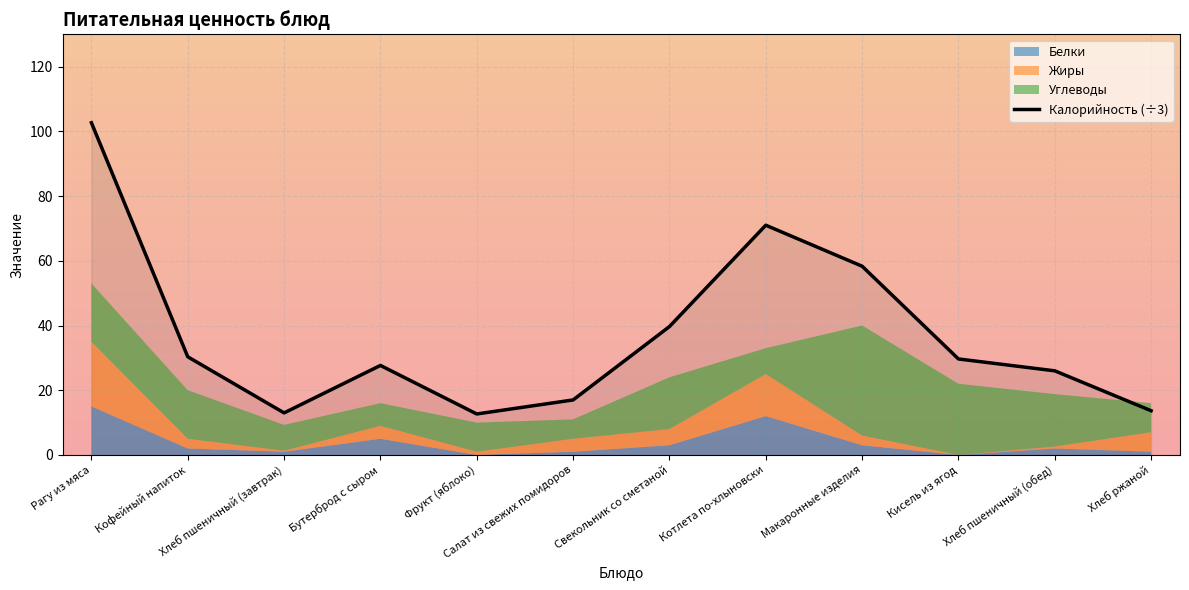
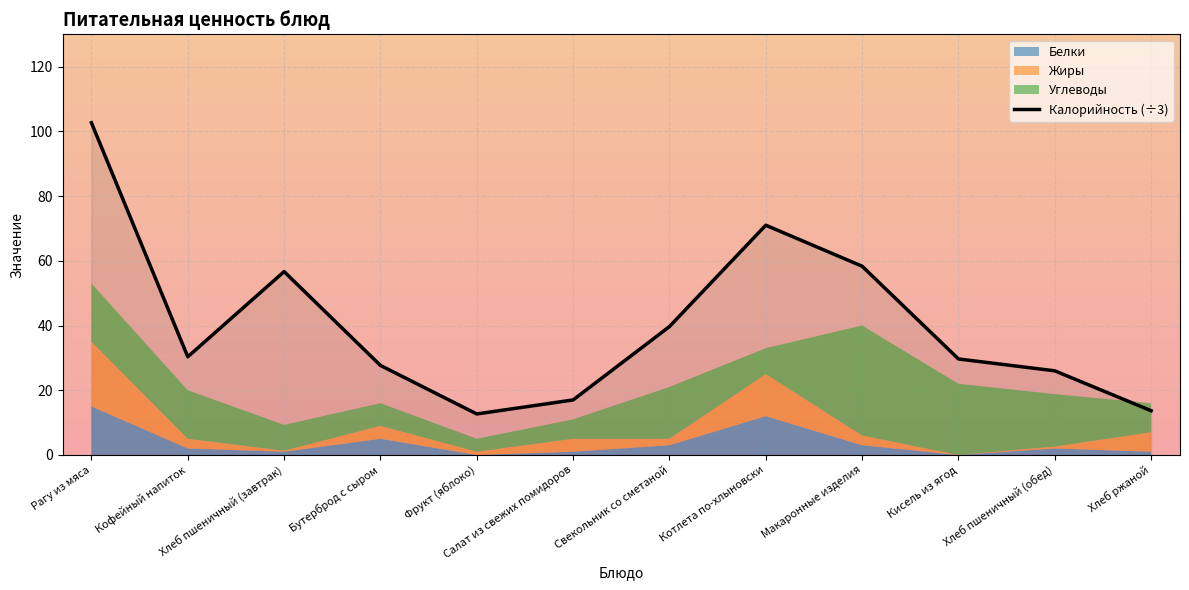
  {
    "Калорийность (÷3)": {
      "Рагу из мяса": 103,
      "Кофейный напиток": 30,
-     "Хлеб пшеничный (завтрак)": 13,
+     "Хлеб пшеничный (завтрак)": 57,
      "Бутерброд с сыром": 28,
      "Фрукт (яблоко)": 13,
      "Салат из свежих помидоров": 17,
      "Свекольник со сметаной": 40,
      "Котлета по-хлыновски": 71,
      "Макаронные изделия": 58,
      "Кисель из ягод": 30,
      "Хлеб пшеничный (обед)": 26,
      "Хлеб ржаной": 14
    },
    "Белки": {
      "Рагу из мяса": 15,
      "Кофейный напиток": 2,
      "Бутерброд с сыром": 5,
      "Фрукт (яблоко)": 0,
      "Салат из свежих помидоров": 1,
      "Свекольник со сметаной": 3,
      "Котлета по-хлыновски": 12,
      "Макаронные изделия": 3,
      "Хлеб ржаной": 1
    },
    "Жиры": {
      "Рагу из мяса": 20,
      "Кофейный напиток": 3,
      "Бутерброд с сыром": 4,
      "Фрукт (яблоко)": 1,
      "Салат из свежих помидоров": 4,
-     "Свекольник со сметаной": 5,
+     "Свекольник со сметаной": 2,
      "Котлета по-хлыновски": 13,
      "Макаронные изделия": 3,
      "Хлеб ржаной": 6
    },
    "Углеводы": {
      "Рагу из мяса": 18,
      "Кофейный напиток": 15,
      "Хлеб пшеничный (завтрак)": 8,
      "Бутерброд с сыром": 7,
-     "Фрукт (яблоко)": 9,
+     "Фрукт (яблоко)": 4,
      "Салат из свежих помидоров": 6,
      "Свекольник со сметаной": 16,
      "Котлета по-хлыновски": 8,
      "Макаронные изделия": 34,
      "Кисель из ягод": 22,
      "Хлеб пшеничный (обед)": 16,
      "Хлеб ржаной": 9
    }
  }
